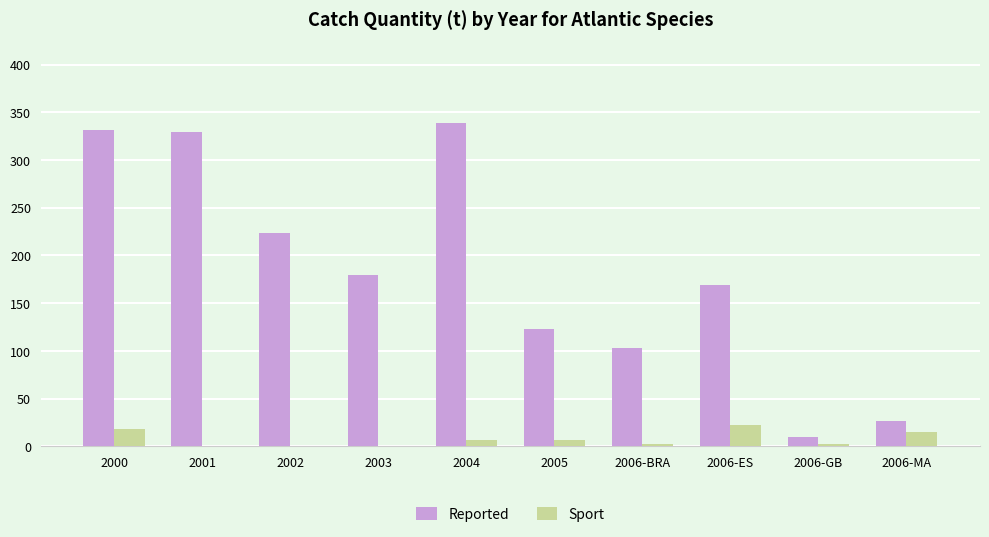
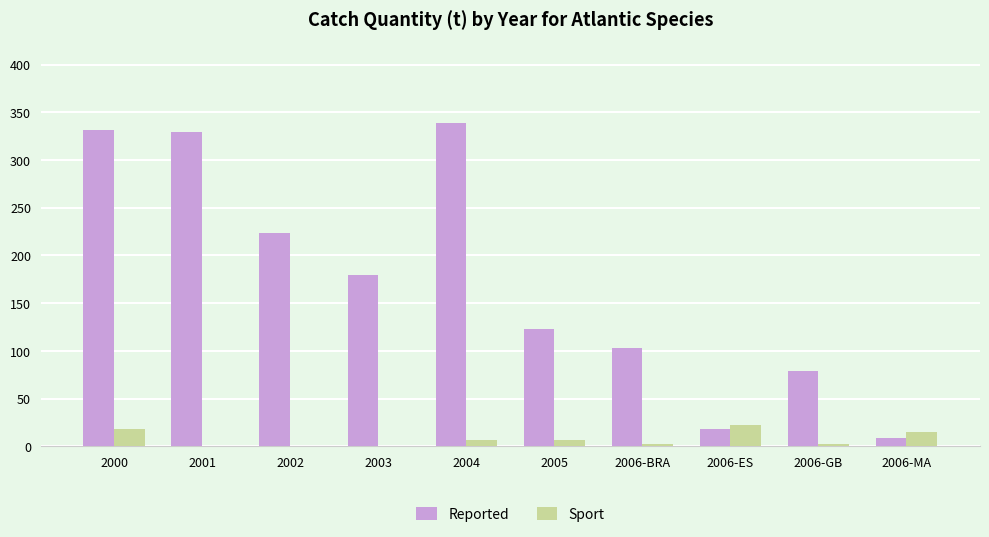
  {
    "Reported": {
      "2000": 330,
      "2001": 330,
      "2002": 220,
      "2003": 180,
      "2004": 340,
      "2005": 120,
      "2006-BRA": 100,
-     "2006-ES": 170,
-     "2006-GB": 10,
-     "2006-MA": 30
+     "2006-ES": 20,
+     "2006-GB": 80,
+     "2006-MA": 10
    },
    "Sport": {
      "2000": 20,
      "2004": 10,
      "2005": 10,
      "2006-ES": 20,
      "2006-GB": 0,
      "2006-MA": 10
    }
  }
